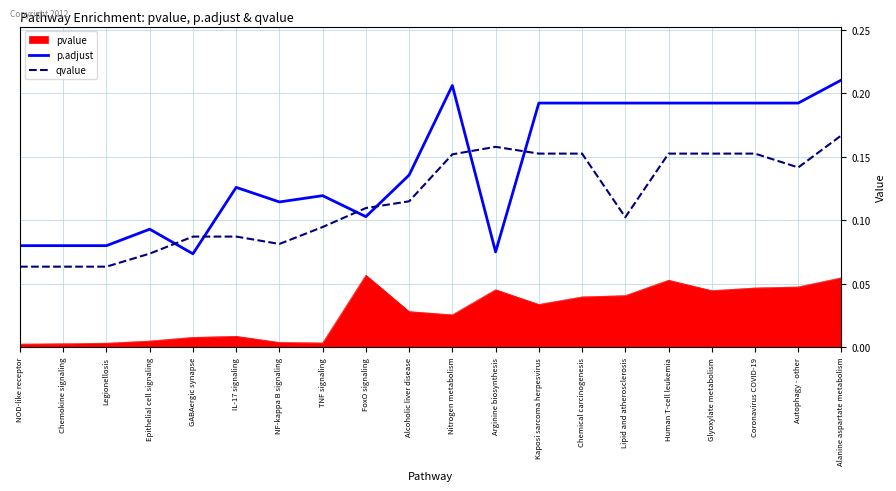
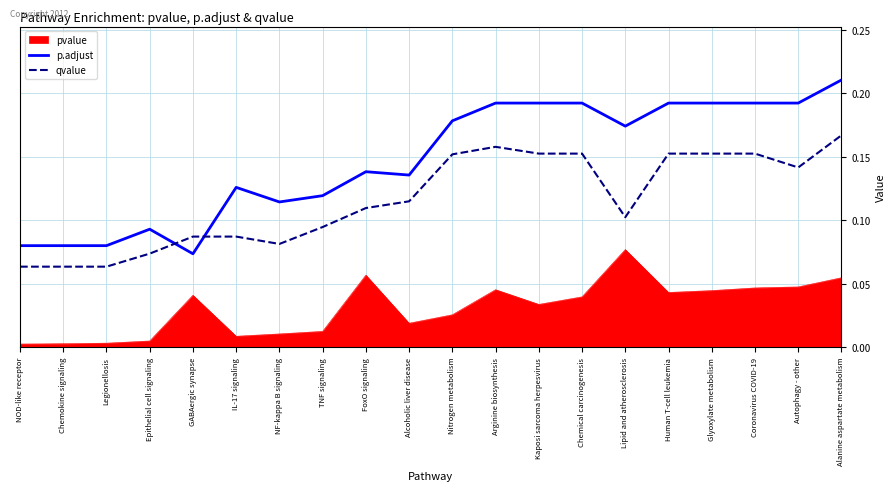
  {
    "pvalue": {
      "NOD-like receptor": 0.002,
      "Chemokine signaling": 0.003,
      "Legionellosis": 0.003,
      "Epithelial cell signaling": 0.005,
-     "GABAergic synapse": 0.008,
+     "GABAergic synapse": 0.041,
      "IL-17 signaling": 0.009,
-     "NF-kappa B signaling": 0.004,
-     "TNF signaling": 0.003,
+     "NF-kappa B signaling": 0.010,
+     "TNF signaling": 0.012,
      "FoxO signaling": 0.057,
-     "Alcoholic liver disease": 0.028,
+     "Alcoholic liver disease": 0.019,
      "Nitrogen metabolism": 0.025,
      "Arginine biosynthesis": 0.045,
      "Kaposi sarcoma herpesvirus": 0.034,
      "Chemical carcinogenesis": 0.040,
-     "Lipid and atherosclerosis": 0.041,
-     "Human T-cell leukemia": 0.053,
+     "Lipid and atherosclerosis": 0.077,
+     "Human T-cell leukemia": 0.043,
      "Glyoxylate metabolism": 0.045,
      "Coronavirus COVID-19": 0.047,
      "Autophagy - other": 0.047,
      "Alanine aspartate metabolism": 0.055
    },
    "p.adjust": {
      "NOD-like receptor": 0.080,
      "Chemokine signaling": 0.080,
      "Legionellosis": 0.080,
      "Epithelial cell signaling": 0.093,
      "GABAergic synapse": 0.073,
      "IL-17 signaling": 0.126,
      "NF-kappa B signaling": 0.114,
      "TNF signaling": 0.119,
-     "FoxO signaling": 0.103,
+     "FoxO signaling": 0.138,
      "Alcoholic liver disease": 0.135,
-     "Nitrogen metabolism": 0.206,
-     "Arginine biosynthesis": 0.075,
+     "Nitrogen metabolism": 0.178,
+     "Arginine biosynthesis": 0.192,
      "Kaposi sarcoma herpesvirus": 0.192,
      "Chemical carcinogenesis": 0.192,
-     "Lipid and atherosclerosis": 0.192,
+     "Lipid and atherosclerosis": 0.174,
      "Human T-cell leukemia": 0.192,
      "Glyoxylate metabolism": 0.192,
      "Coronavirus COVID-19": 0.192,
      "Autophagy - other": 0.192,
      "Alanine aspartate metabolism": 0.210
    },
    "qvalue": {
      "NOD-like receptor": 0.063,
      "Chemokine signaling": 0.063,
      "Legionellosis": 0.063,
      "Epithelial cell signaling": 0.074,
      "GABAergic synapse": 0.087,
      "IL-17 signaling": 0.087,
      "NF-kappa B signaling": 0.081,
      "TNF signaling": 0.095,
      "FoxO signaling": 0.110,
      "Alcoholic liver disease": 0.115,
      "Nitrogen metabolism": 0.152,
      "Arginine biosynthesis": 0.158,
      "Kaposi sarcoma herpesvirus": 0.152,
      "Chemical carcinogenesis": 0.152,
      "Lipid and atherosclerosis": 0.102,
      "Human T-cell leukemia": 0.152,
      "Glyoxylate metabolism": 0.152,
      "Coronavirus COVID-19": 0.152,
      "Autophagy - other": 0.141,
      "Alanine aspartate metabolism": 0.167
    }
  }
